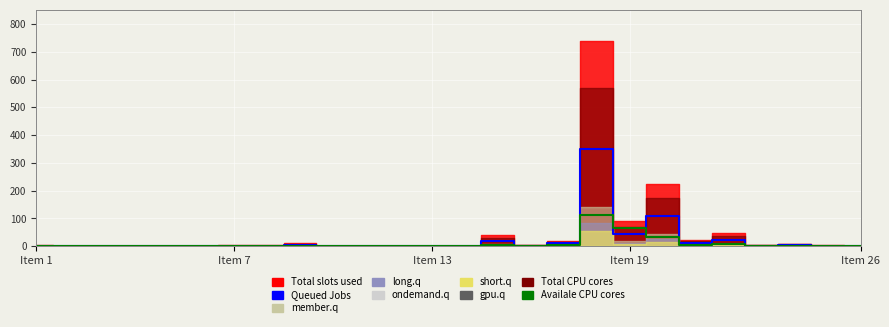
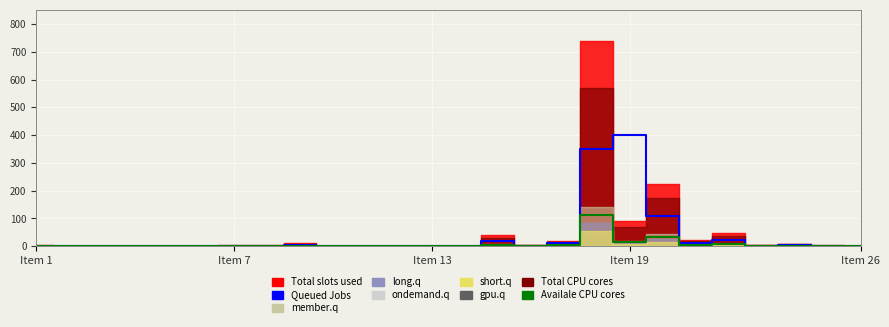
  {
    "Queued Jobs": {
-     "Item 19": 50
+     "Item 19": 400
    },
    "Availale CPU cores": {
-     "Item 19": 70
+     "Item 19": 10
    }
  }
